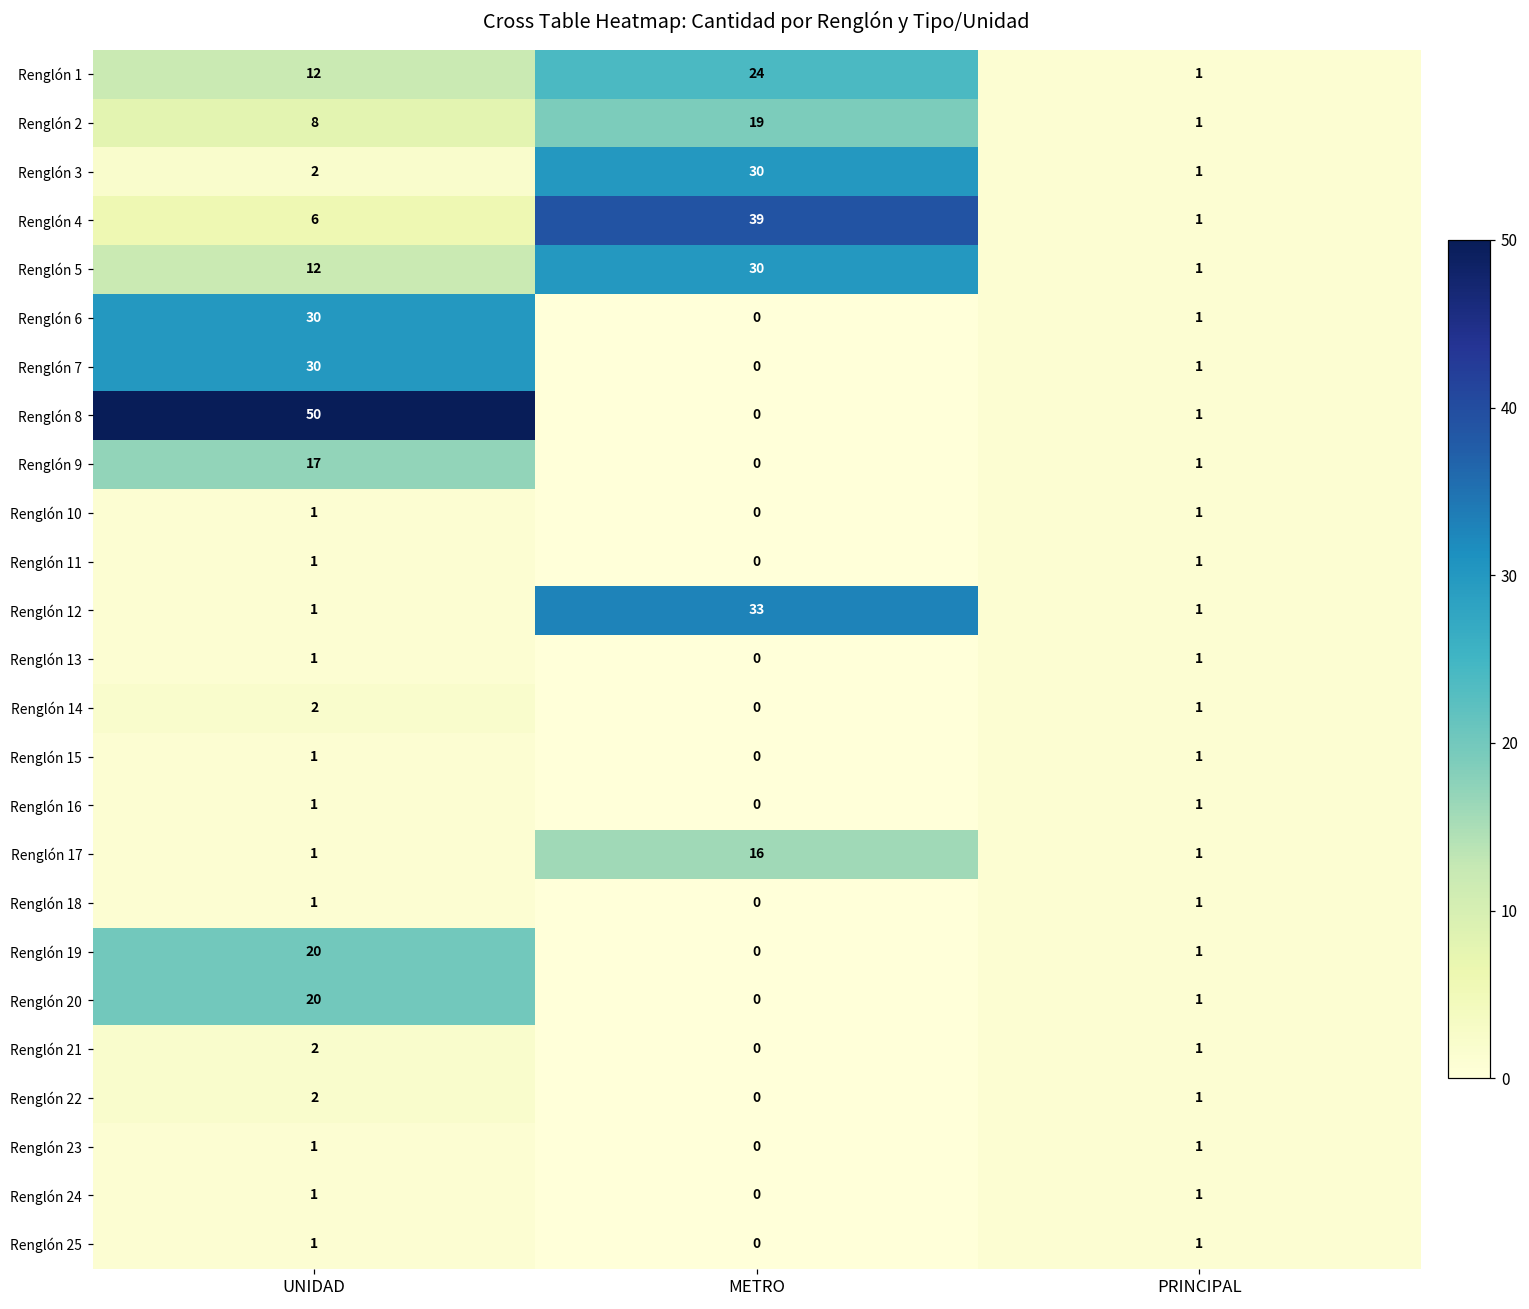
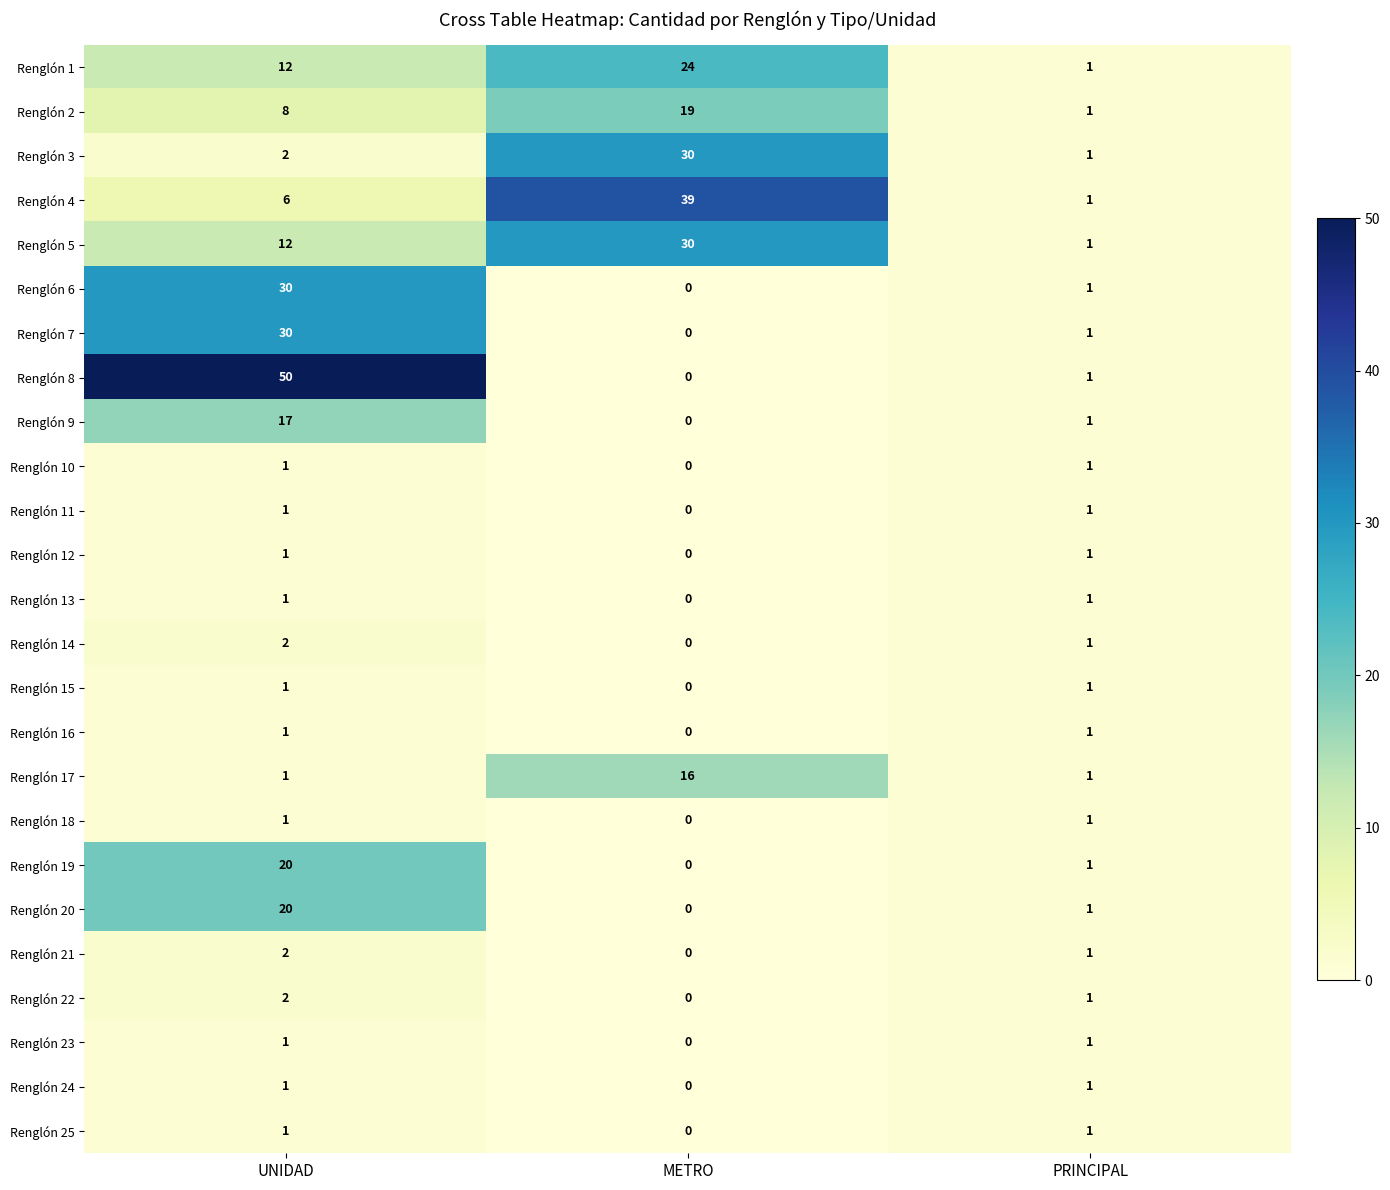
  {
    "Renglón 1": {
      "UNIDAD": 12,
      "METRO": 24,
      "PRINCIPAL": 1
    },
    "Renglón 2": {
      "UNIDAD": 8,
      "METRO": 19,
      "PRINCIPAL": 1
    },
    "Renglón 3": {
      "UNIDAD": 2,
      "METRO": 30,
      "PRINCIPAL": 1
    },
    "Renglón 4": {
      "UNIDAD": 6,
      "METRO": 39,
      "PRINCIPAL": 1
    },
    "Renglón 5": {
      "UNIDAD": 12,
      "METRO": 30,
      "PRINCIPAL": 1
    },
    "Renglón 6": {
      "UNIDAD": 30,
      "METRO": 0,
      "PRINCIPAL": 1
    },
    "Renglón 7": {
      "UNIDAD": 30,
      "METRO": 0,
      "PRINCIPAL": 1
    },
    "Renglón 8": {
      "UNIDAD": 50,
      "METRO": 0,
      "PRINCIPAL": 1
    },
    "Renglón 9": {
      "UNIDAD": 17,
      "METRO": 0,
      "PRINCIPAL": 1
    },
    "Renglón 10": {
      "UNIDAD": 1,
      "METRO": 0,
      "PRINCIPAL": 1
    },
    "Renglón 11": {
      "UNIDAD": 1,
      "METRO": 0,
      "PRINCIPAL": 1
    },
    "Renglón 12": {
      "UNIDAD": 1,
-     "METRO": 33,
+     "METRO": 0,
      "PRINCIPAL": 1
    },
    "Renglón 13": {
      "UNIDAD": 1,
      "METRO": 0,
      "PRINCIPAL": 1
    },
    "Renglón 14": {
      "UNIDAD": 2,
      "METRO": 0,
      "PRINCIPAL": 1
    },
    "Renglón 15": {
      "UNIDAD": 1,
      "METRO": 0,
      "PRINCIPAL": 1
    },
    "Renglón 16": {
      "UNIDAD": 1,
      "METRO": 0,
      "PRINCIPAL": 1
    },
    "Renglón 17": {
      "UNIDAD": 1,
      "METRO": 16,
      "PRINCIPAL": 1
    },
    "Renglón 18": {
      "UNIDAD": 1,
      "METRO": 0,
      "PRINCIPAL": 1
    },
    "Renglón 19": {
      "UNIDAD": 20,
      "METRO": 0,
      "PRINCIPAL": 1
    },
    "Renglón 20": {
      "UNIDAD": 20,
      "METRO": 0,
      "PRINCIPAL": 1
    },
    "Renglón 21": {
      "UNIDAD": 2,
      "METRO": 0,
      "PRINCIPAL": 1
    },
    "Renglón 22": {
      "UNIDAD": 2,
      "METRO": 0,
      "PRINCIPAL": 1
    },
    "Renglón 23": {
      "UNIDAD": 1,
      "METRO": 0,
      "PRINCIPAL": 1
    },
    "Renglón 24": {
      "UNIDAD": 1,
      "METRO": 0,
      "PRINCIPAL": 1
    },
    "Renglón 25": {
      "UNIDAD": 1,
      "METRO": 0,
      "PRINCIPAL": 1
    }
  }
